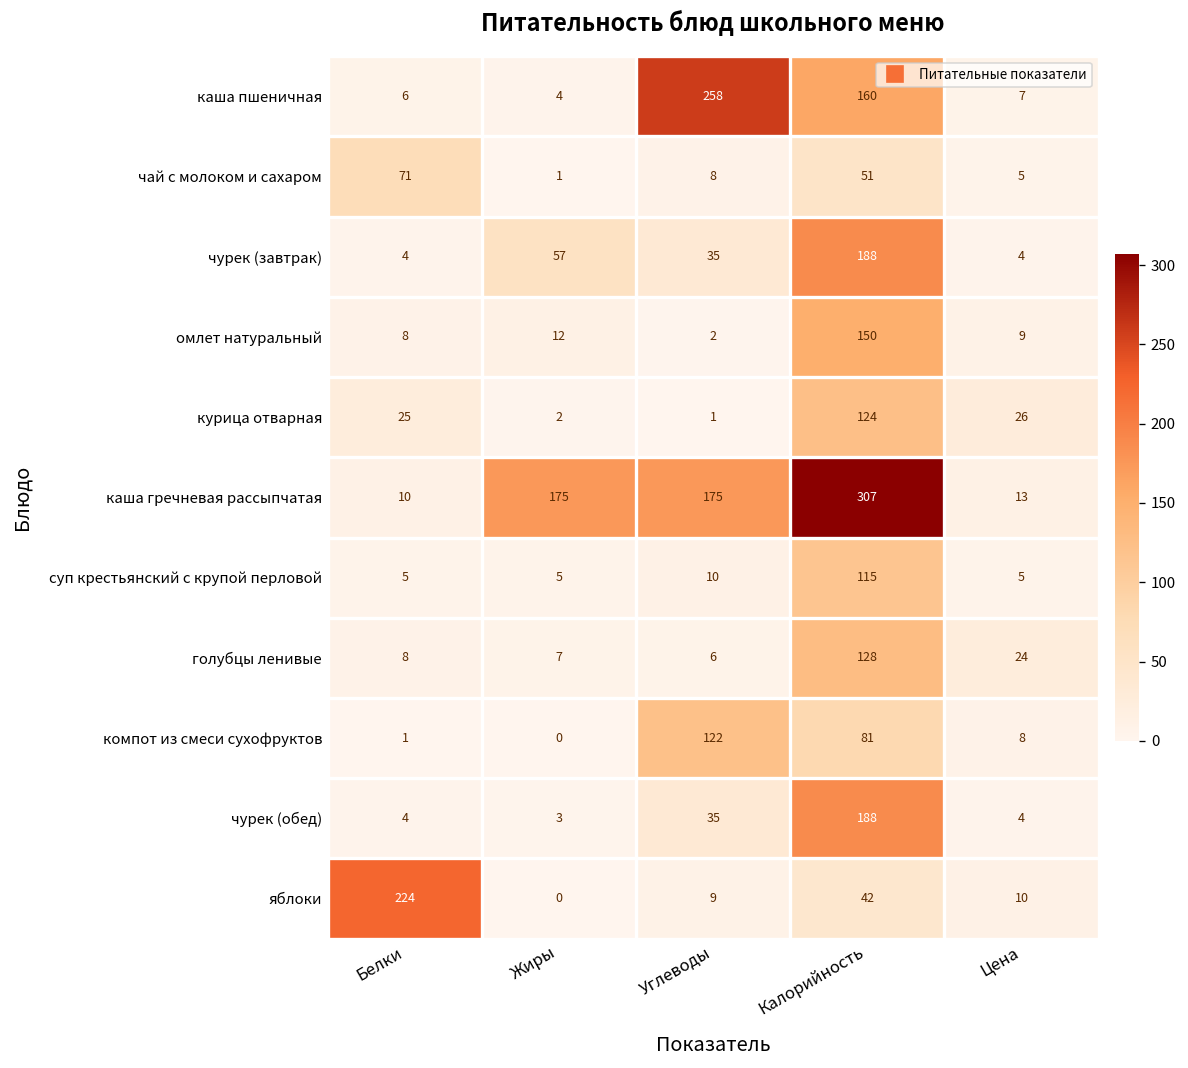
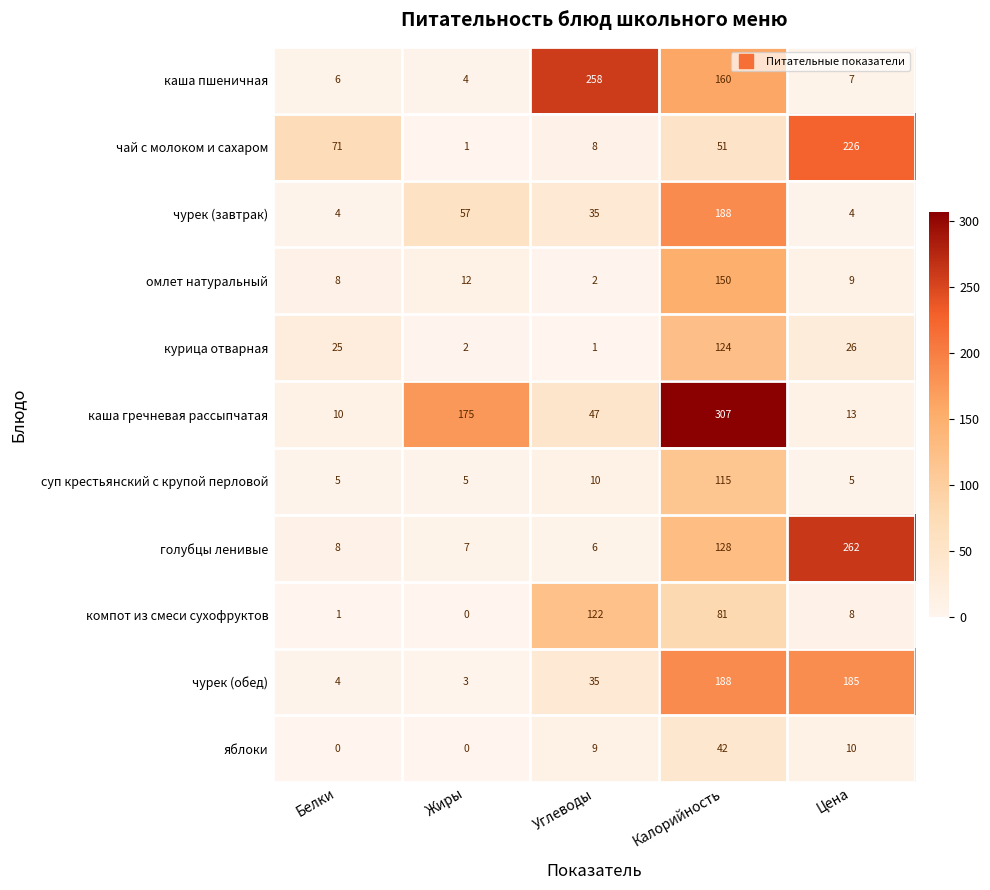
  {
    "каша пшеничная": {
      "Белки": 6,
      "Жиры": 4,
      "Углеводы": 258,
      "Калорийность": 160,
      "Цена": 7
    },
    "чай с молоком и сахаром": {
      "Белки": 71,
      "Жиры": 1,
      "Углеводы": 8,
      "Калорийность": 51,
-     "Цена": 5
+     "Цена": 226
    },
    "чурек (завтрак)": {
      "Белки": 4,
      "Жиры": 57,
      "Углеводы": 35,
      "Калорийность": 188,
      "Цена": 4
    },
    "омлет натуральный": {
      "Белки": 8,
      "Жиры": 12,
      "Углеводы": 2,
      "Калорийность": 150,
      "Цена": 9
    },
    "курица отварная": {
      "Белки": 25,
      "Жиры": 2,
      "Углеводы": 1,
      "Калорийность": 124,
      "Цена": 26
    },
    "каша гречневая рассыпчатая": {
      "Белки": 10,
      "Жиры": 175,
-     "Углеводы": 175,
+     "Углеводы": 47,
      "Калорийность": 307,
      "Цена": 13
    },
    "суп крестьянский с крупой перловой": {
      "Белки": 5,
      "Жиры": 5,
      "Углеводы": 10,
      "Калорийность": 115,
      "Цена": 5
    },
    "голубцы ленивые": {
      "Белки": 8,
      "Жиры": 7,
      "Углеводы": 6,
      "Калорийность": 128,
-     "Цена": 24
+     "Цена": 262
    },
    "компот из смеси сухофруктов": {
      "Белки": 1,
      "Жиры": 0,
      "Углеводы": 122,
      "Калорийность": 81,
      "Цена": 8
    },
    "чурек (обед)": {
      "Белки": 4,
      "Жиры": 3,
      "Углеводы": 35,
      "Калорийность": 188,
-     "Цена": 4
+     "Цена": 185
    },
    "яблоки": {
-     "Белки": 224,
+     "Белки": 0,
      "Жиры": 0,
      "Углеводы": 9,
      "Калорийность": 42,
      "Цена": 10
    }
  }
